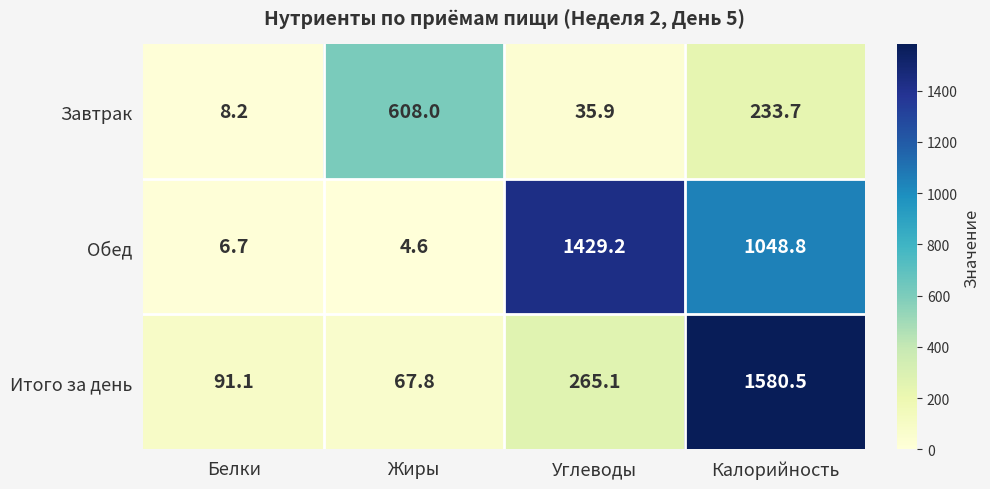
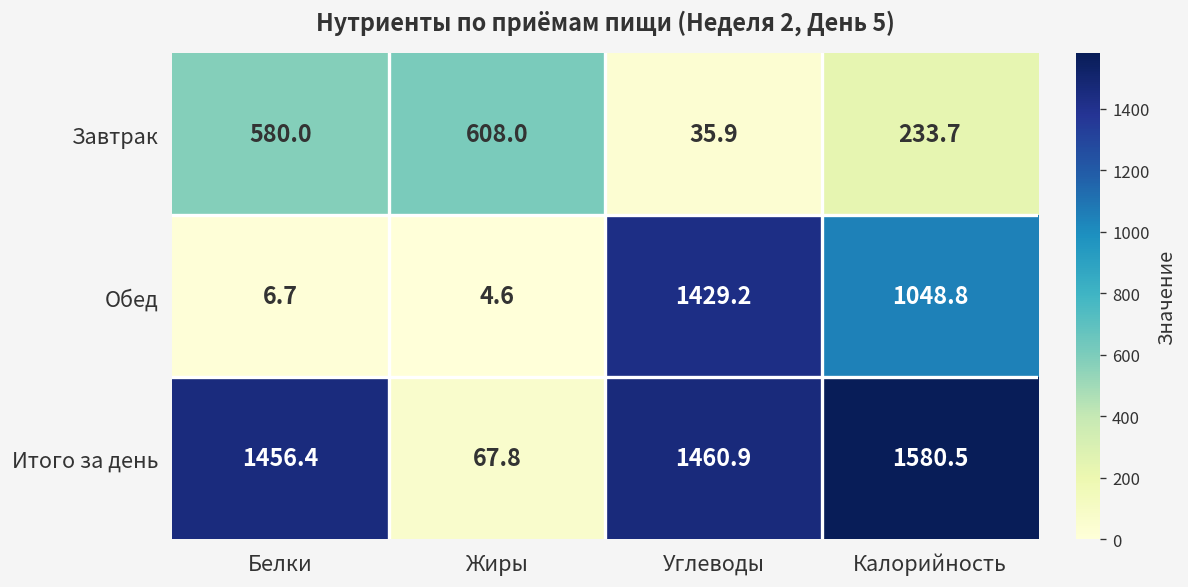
  {
    "Завтрак": {
-     "Белки": 8.2,
+     "Белки": 580.0,
      "Жиры": 608.0,
      "Углеводы": 35.9,
      "Калорийность": 233.7
    },
    "Обед": {
      "Белки": 6.7,
      "Жиры": 4.6,
      "Углеводы": 1429.2,
      "Калорийность": 1048.8
    },
    "Итого за день": {
-     "Белки": 91.1,
+     "Белки": 1456.4,
      "Жиры": 67.8,
-     "Углеводы": 265.1,
+     "Углеводы": 1460.9,
      "Калорийность": 1580.5
    }
  }
